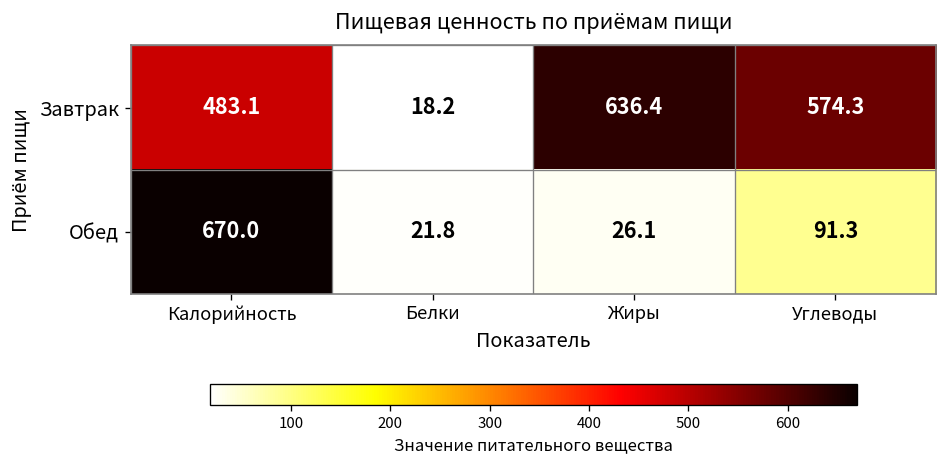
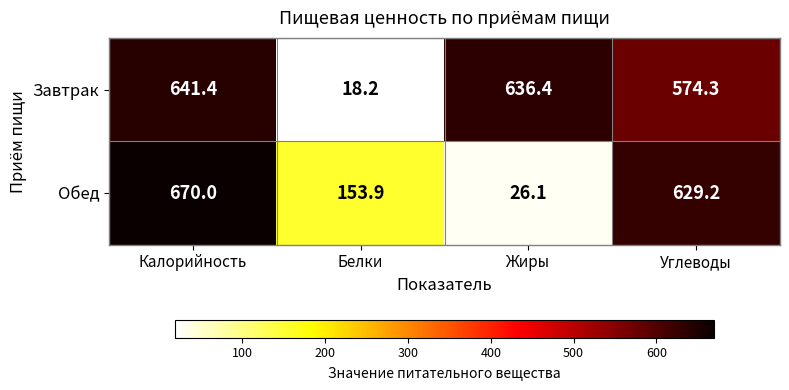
  {
    "Завтрак": {
-     "Калорийность": 483.1,
+     "Калорийность": 641.4,
      "Белки": 18.2,
      "Жиры": 636.4,
      "Углеводы": 574.3
    },
    "Обед": {
      "Калорийность": 670.0,
-     "Белки": 21.8,
+     "Белки": 153.9,
      "Жиры": 26.1,
-     "Углеводы": 91.3
+     "Углеводы": 629.2
    }
  }
